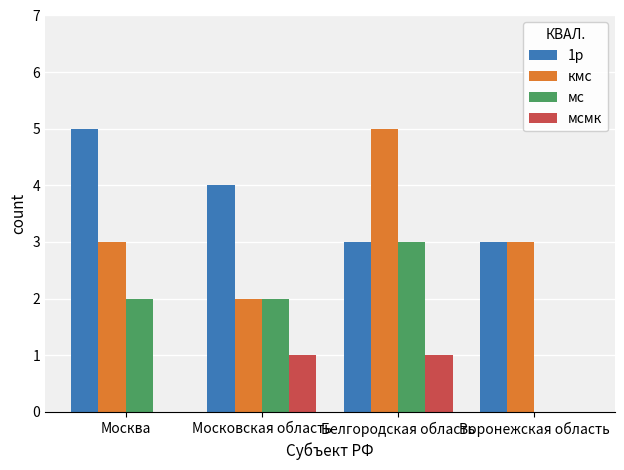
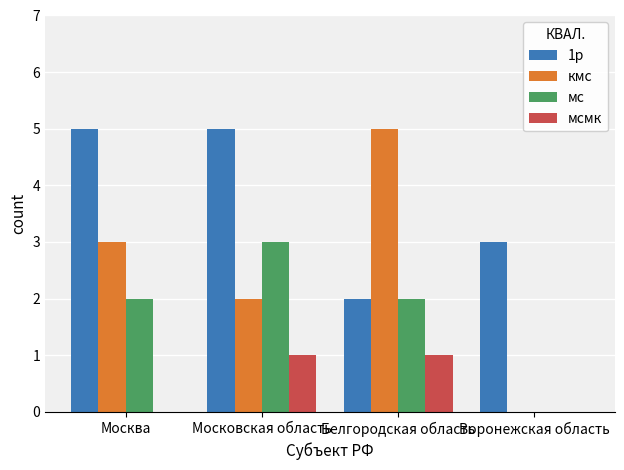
  {
    "1р": {
      "Москва": 5,
-     "Московская область": 4,
-     "Белгородская область": 3,
+     "Московская область": 5,
+     "Белгородская область": 2,
      "Воронежская область": 3
    },
    "кмс": {
      "Москва": 3,
      "Московская область": 2,
      "Белгородская область": 5,
-     "Воронежская область": 3
+     "Воронежская область": 0
    },
    "мс": {
      "Москва": 2,
-     "Московская область": 2,
-     "Белгородская область": 3,
+     "Московская область": 3,
+     "Белгородская область": 2,
      "Воронежская область": 0
    },
    "мсмк": {
      "Москва": 0,
      "Московская область": 1,
      "Белгородская область": 1,
      "Воронежская область": 0
    }
  }
